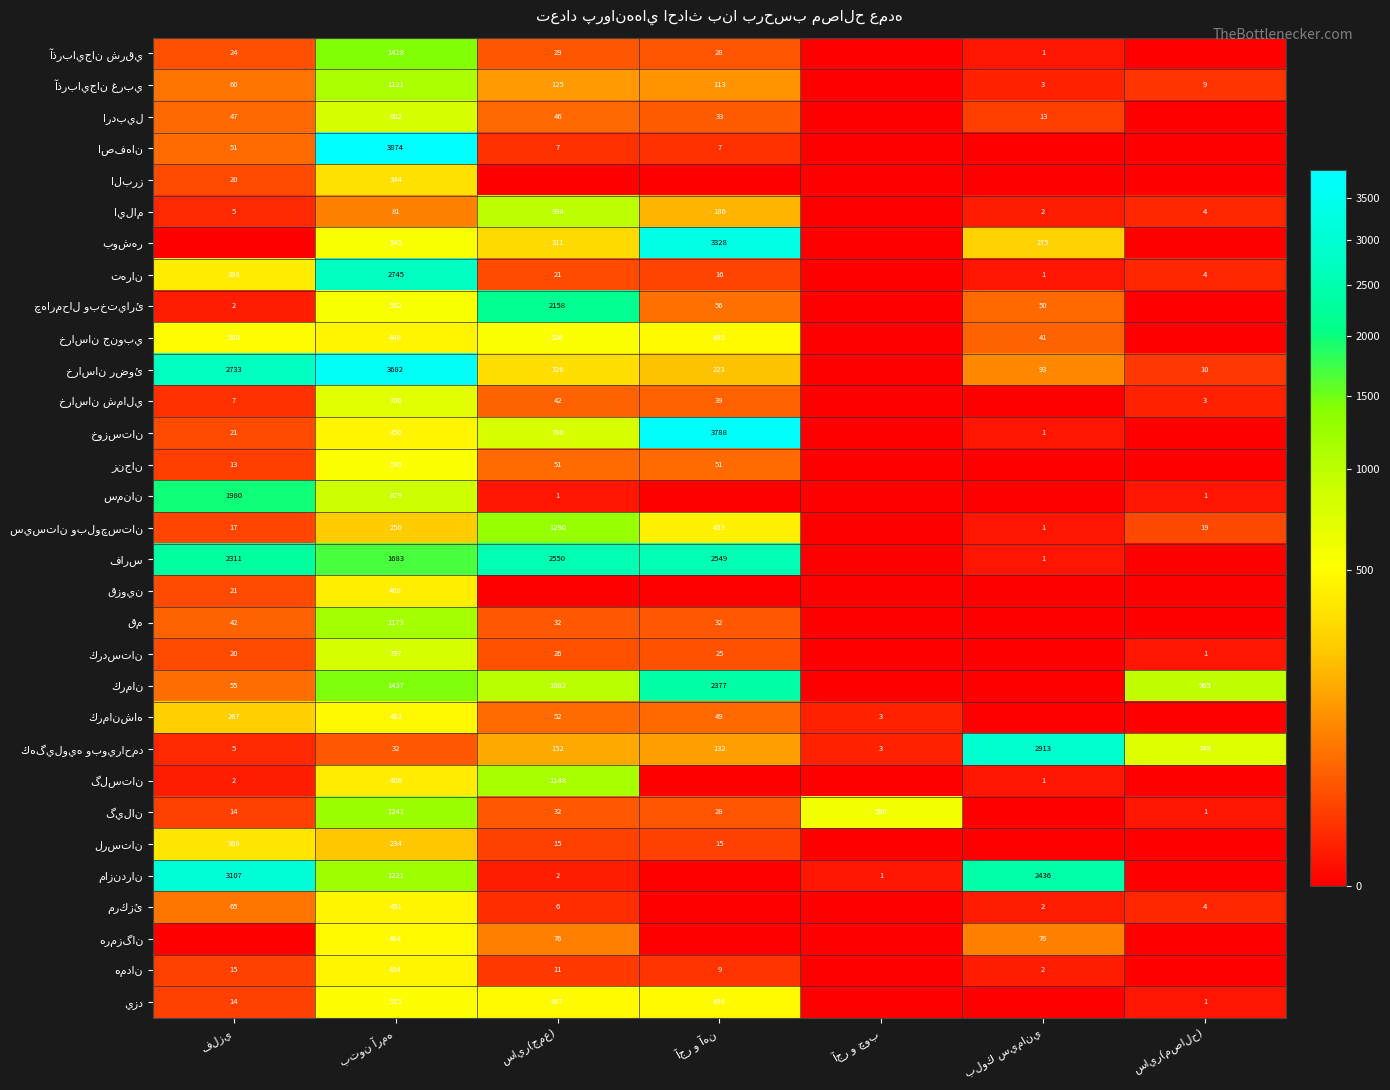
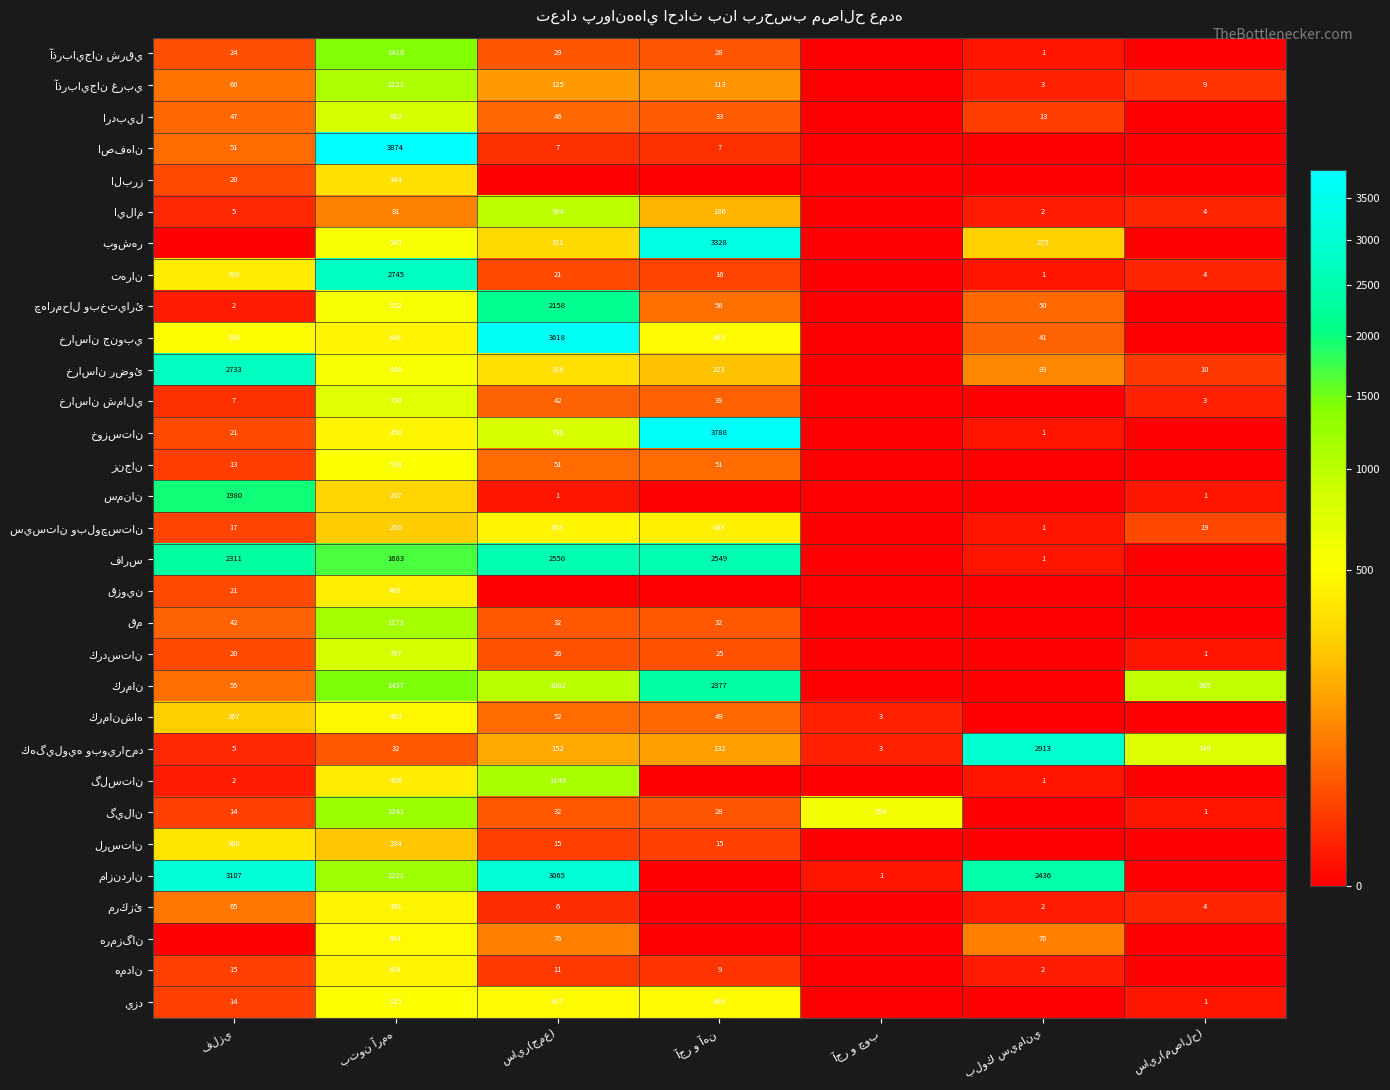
  {
    "آذربايجان شرقي": {
      "فلزي": 24,
      "بتون آرمه": 1418,
      "ساير(جمع)": 29,
      "آجر و آهن": 28,
      "بلوك سيماني": 1
    },
    "آذربايجان غربي": {
      "فلزي": 60,
      "بتون آرمه": 1121,
      "ساير(جمع)": 125,
      "آجر و آهن": 113,
      "بلوك سيماني": 3,
      "ساير(مصالح)": 9
    },
    "اردبيل": {
      "فلزي": 47,
      "بتون آرمه": 802,
      "ساير(جمع)": 46,
      "آجر و آهن": 33,
      "بلوك سيماني": 13
    },
    "اصفهان": {
      "فلزي": 51,
      "بتون آرمه": 3874,
      "ساير(جمع)": 7,
      "آجر و آهن": 7
    },
    "البرز": {
      "فلزي": 20,
      "بتون آرمه": 344
    },
    "ايلام": {
      "فلزي": 5,
      "بتون آرمه": 81,
      "ساير(جمع)": 994,
      "آجر و آهن": 186,
      "بلوك سيماني": 2,
      "ساير(مصالح)": 4
    },
    "بوشهر": {
      "بتون آرمه": 545,
      "ساير(جمع)": 311,
      "آجر و آهن": 3328,
      "بلوك سيماني": 275
    },
    "تهران": {
      "فلزي": 398,
      "بتون آرمه": 2745,
      "ساير(جمع)": 21,
      "آجر و آهن": 16,
      "بلوك سيماني": 1,
      "ساير(مصالح)": 4
    },
    "چهارمحال وبختيارئ": {
      "فلزي": 2,
      "بتون آرمه": 552,
      "ساير(جمع)": 2158,
      "آجر و آهن": 56,
      "بلوك سيماني": 50
    },
    "خراسان جنوبي": {
      "فلزي": 500,
      "بتون آرمه": 448,
-     "ساير(جمع)": 526,
+     "ساير(جمع)": 3618,
      "آجر و آهن": 485,
      "بلوك سيماني": 41
    },
    "خراسان رضوئ": {
      "فلزي": 2733,
-     "بتون آرمه": 3682,
+     "بتون آرمه": 546,
      "ساير(جمع)": 326,
      "آجر و آهن": 223,
      "بلوك سيماني": 93,
      "ساير(مصالح)": 10
    },
    "خراسان شمالي": {
      "فلزي": 7,
      "بتون آرمه": 700,
      "ساير(جمع)": 42,
      "آجر و آهن": 39,
      "ساير(مصالح)": 3
    },
    "خوزستان": {
      "فلزي": 21,
      "بتون آرمه": 450,
      "ساير(جمع)": 790,
      "آجر و آهن": 3788,
      "بلوك سيماني": 1
    },
    "زنجان": {
      "فلزي": 13,
      "بتون آرمه": 530,
      "ساير(جمع)": 51,
      "آجر و آهن": 51
    },
    "سمنان": {
      "فلزي": 1980,
-     "بتون آرمه": 879,
+     "بتون آرمه": 287,
      "ساير(جمع)": 1,
      "ساير(مصالح)": 1
    },
    "سيستان وبلوچستان": {
      "فلزي": 17,
      "بتون آرمه": 250,
-     "ساير(جمع)": 1290,
+     "ساير(جمع)": 453,
      "آجر و آهن": 433,
      "بلوك سيماني": 1,
      "ساير(مصالح)": 19
    },
    "فارس": {
      "فلزي": 2311,
      "بتون آرمه": 1683,
      "ساير(جمع)": 2550,
      "آجر و آهن": 2549,
      "بلوك سيماني": 1
    },
    "قزوين": {
      "فلزي": 21,
      "بتون آرمه": 408
    },
    "قم": {
      "فلزي": 42,
      "بتون آرمه": 1173,
      "ساير(جمع)": 32,
      "آجر و آهن": 32
    },
    "كردستان": {
      "فلزي": 20,
      "بتون آرمه": 797,
      "ساير(جمع)": 26,
      "آجر و آهن": 25,
      "ساير(مصالح)": 1
    },
    "كرمان": {
      "فلزي": 55,
      "بتون آرمه": 1437,
      "ساير(جمع)": 1002,
      "آجر و آهن": 2377,
      "ساير(مصالح)": 965
    },
    "كرمانشاه": {
      "فلزي": 267,
      "بتون آرمه": 463,
      "ساير(جمع)": 52,
      "آجر و آهن": 49,
      "آجر و چوب": 3
    },
    "كهگيلويه وبويراحمد": {
      "فلزي": 5,
      "بتون آرمه": 32,
      "ساير(جمع)": 152,
      "آجر و آهن": 132,
      "آجر و چوب": 3,
      "بلوك سيماني": 2913,
      "ساير(مصالح)": 749
    },
    "گلستان": {
      "فلزي": 2,
      "بتون آرمه": 406,
      "ساير(جمع)": 1148,
      "بلوك سيماني": 1
    },
    "گيلان": {
      "فلزي": 14,
      "بتون آرمه": 1241,
      "ساير(جمع)": 32,
      "آجر و آهن": 28,
      "آجر و چوب": 590,
      "ساير(مصالح)": 1
    },
    "لرستان": {
      "فلزي": 368,
      "بتون آرمه": 234,
      "ساير(جمع)": 15,
      "آجر و آهن": 15
    },
    "مازندران": {
      "فلزي": 3107,
      "بتون آرمه": 1221,
-     "ساير(جمع)": 2,
+     "ساير(جمع)": 3065,
      "آجر و چوب": 1,
      "بلوك سيماني": 2436
    },
    "مركزئ": {
      "فلزي": 65,
      "بتون آرمه": 451,
      "ساير(جمع)": 6,
      "بلوك سيماني": 2,
      "ساير(مصالح)": 4
    },
    "هرمزگان": {
      "بتون آرمه": 484,
      "ساير(جمع)": 76,
      "بلوك سيماني": 76
    },
    "همدان": {
      "فلزي": 15,
      "بتون آرمه": 454,
      "ساير(جمع)": 11,
      "آجر و آهن": 9,
      "بلوك سيماني": 2
    },
    "يزد": {
      "فلزي": 14,
      "بتون آرمه": 515,
      "ساير(جمع)": 487,
      "آجر و آهن": 486,
      "ساير(مصالح)": 1
    }
  }
